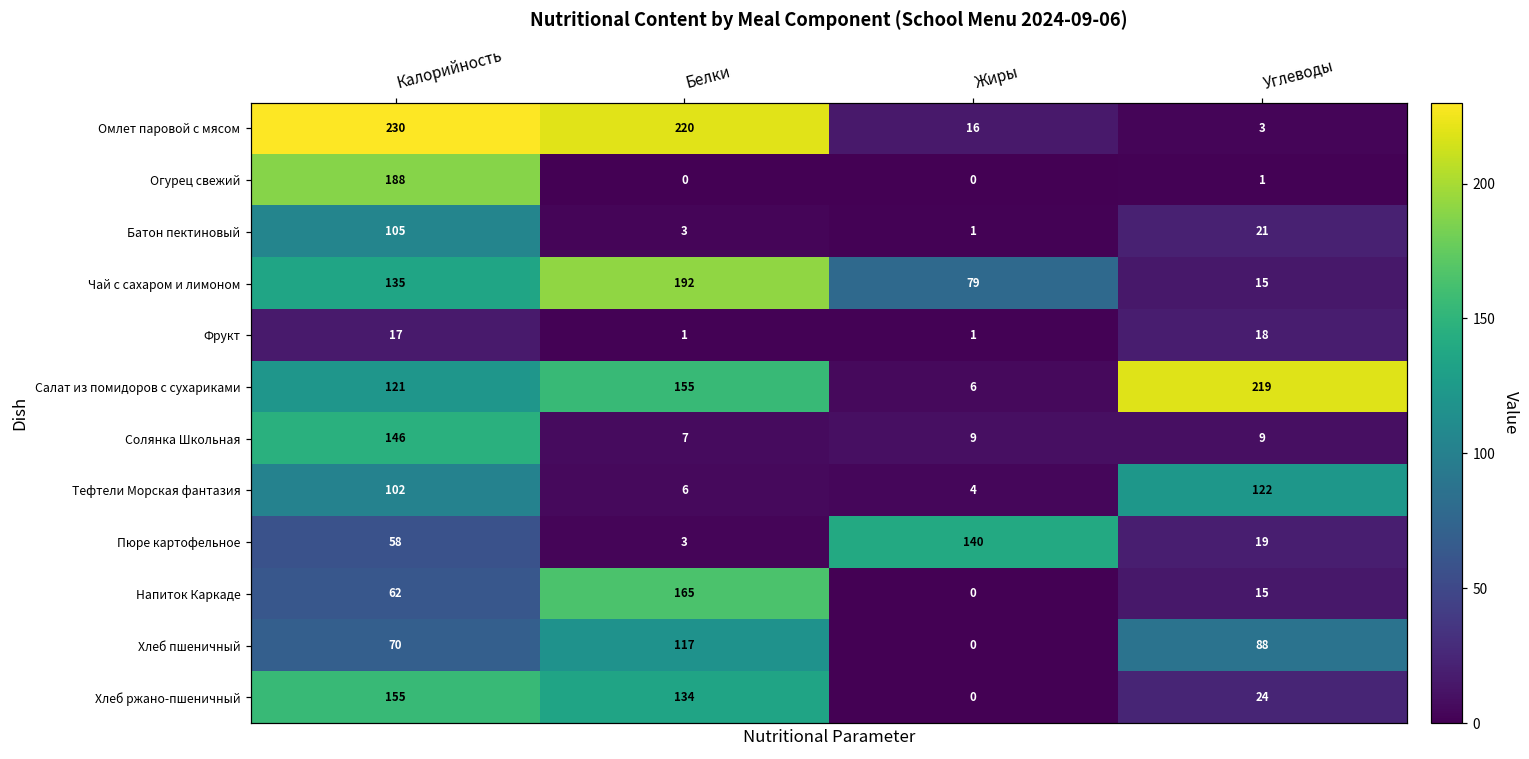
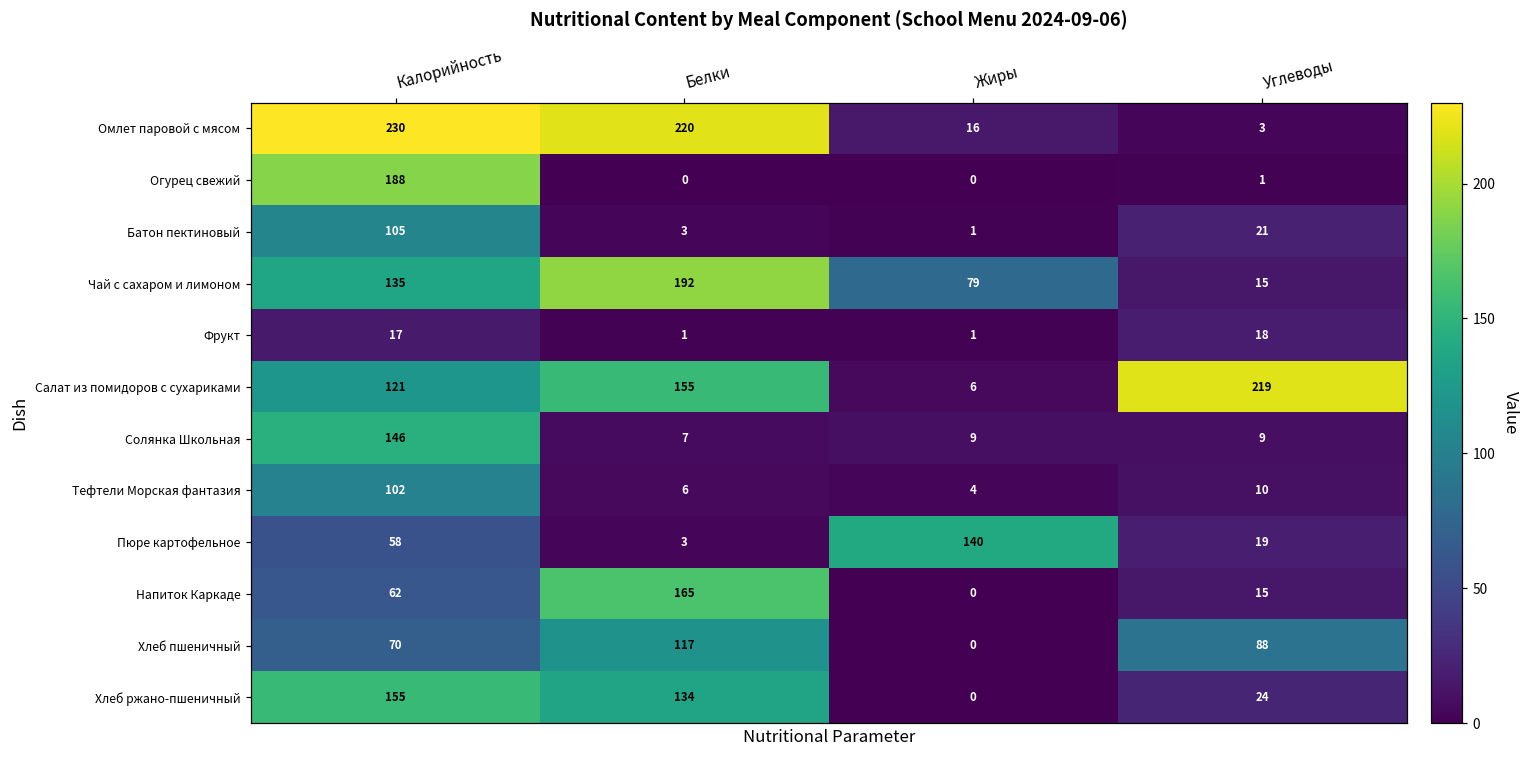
  {
    "Омлет паровой с мясом": {
      "Калорийность": 230,
      "Белки": 220,
      "Жиры": 16,
      "Углеводы": 3
    },
    "Огурец свежий": {
      "Калорийность": 188,
      "Белки": 0,
      "Жиры": 0,
      "Углеводы": 1
    },
    "Батон пектиновый": {
      "Калорийность": 105,
      "Белки": 3,
      "Жиры": 1,
      "Углеводы": 21
    },
    "Чай с сахаром и лимоном": {
      "Калорийность": 135,
      "Белки": 192,
      "Жиры": 79,
      "Углеводы": 15
    },
    "Фрукт": {
      "Калорийность": 17,
      "Белки": 1,
      "Жиры": 1,
      "Углеводы": 18
    },
    "Салат из помидоров с сухариками": {
      "Калорийность": 121,
      "Белки": 155,
      "Жиры": 6,
      "Углеводы": 219
    },
    "Солянка Школьная": {
      "Калорийность": 146,
      "Белки": 7,
      "Жиры": 9,
      "Углеводы": 9
    },
    "Тефтели Морская фантазия": {
      "Калорийность": 102,
      "Белки": 6,
      "Жиры": 4,
-     "Углеводы": 122
+     "Углеводы": 10
    },
    "Пюре картофельное": {
      "Калорийность": 58,
      "Белки": 3,
      "Жиры": 140,
      "Углеводы": 19
    },
    "Напиток Каркаде": {
      "Калорийность": 62,
      "Белки": 165,
      "Жиры": 0,
      "Углеводы": 15
    },
    "Хлеб пшеничный": {
      "Калорийность": 70,
      "Белки": 117,
      "Жиры": 0,
      "Углеводы": 88
    },
    "Хлеб ржано-пшеничный": {
      "Калорийность": 155,
      "Белки": 134,
      "Жиры": 0,
      "Углеводы": 24
    }
  }
